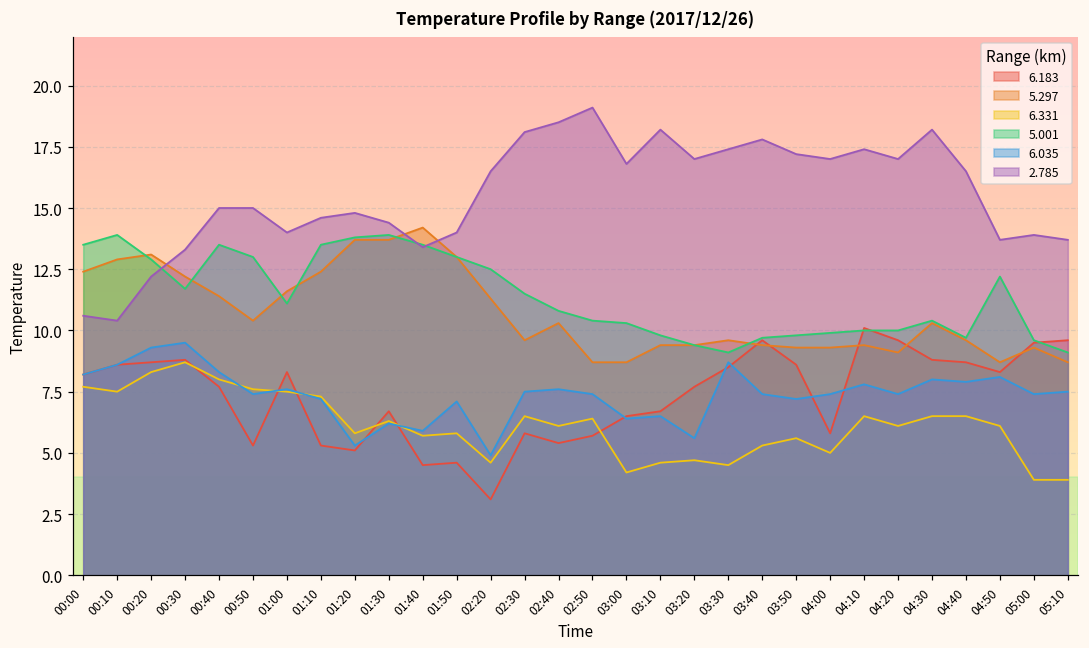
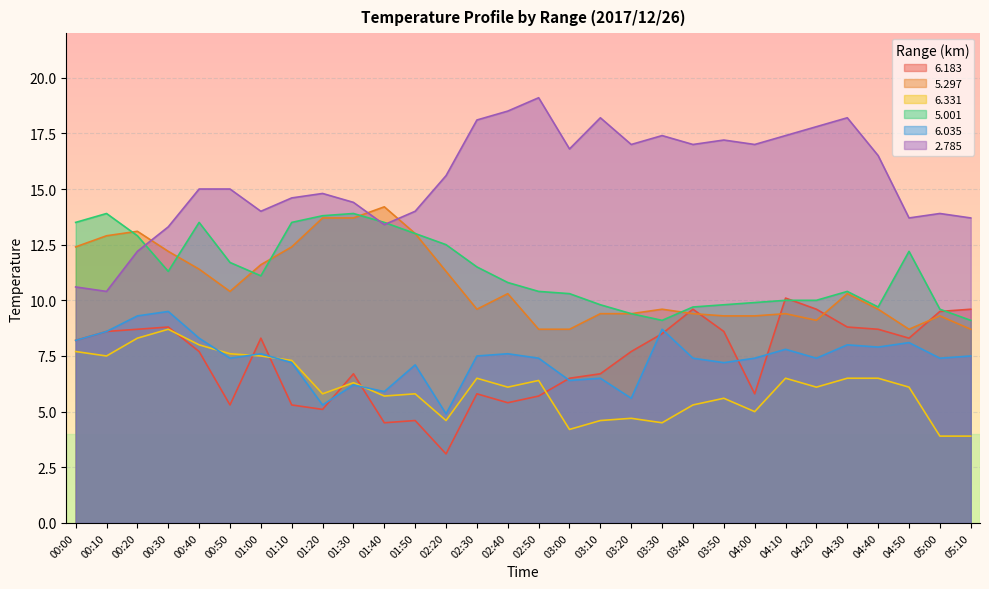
  {
    "5.001": {
      "00:00": 13.5,
      "00:10": 13.9,
      "00:20": 12.9,
-     "00:30": 11.7,
+     "00:30": 11.3,
      "00:40": 13.5,
-     "00:50": 13.0,
+     "00:50": 11.7,
      "01:00": 11.1,
      "01:10": 13.5,
      "01:30": 13.9,
      "02:20": 12.5,
      "02:30": 11.5,
      "02:40": 10.8,
      "02:50": 10.4,
      "03:00": 10.3,
      "03:10": 9.8,
      "03:30": 9.1,
      "03:50": 9.8,
      "04:00": 9.9,
      "04:20": 10.0,
      "04:50": 12.2,
      "05:10": 9.1
    },
    "6.035": {
      "00:20": 9.3,
      "00:30": 9.5,
      "00:40": 8.3,
      "00:50": 7.4,
      "01:20": 5.3,
      "01:40": 5.9,
      "01:50": 7.1,
      "02:20": 4.9,
      "02:30": 7.5,
      "02:40": 7.6,
      "02:50": 7.4,
      "03:10": 6.5,
      "03:20": 5.6,
      "03:30": 8.7,
      "03:40": 7.4,
      "03:50": 7.2,
      "04:00": 7.4,
      "04:10": 7.8,
      "04:20": 7.4,
      "04:30": 8.0,
      "04:40": 7.9,
      "04:50": 8.1,
      "05:00": 7.4,
      "05:10": 7.5
    },
    "2.785": {
      "00:00": 10.6,
      "00:10": 10.4,
      "00:20": 12.2,
      "00:30": 13.3,
      "00:40": 15.0,
      "00:50": 15.0,
      "01:00": 14.0,
      "01:10": 14.6,
      "01:20": 14.8,
      "01:30": 14.4,
      "01:50": 14.0,
-     "02:20": 16.5,
+     "02:20": 15.6,
      "02:30": 18.1,
      "02:40": 18.5,
      "02:50": 19.1,
      "03:00": 16.8,
      "03:10": 18.2,
      "03:20": 17.0,
      "03:30": 17.4,
-     "03:40": 17.8,
+     "03:40": 17.0,
      "03:50": 17.2,
      "04:00": 17.0,
      "04:10": 17.4,
-     "04:20": 17.0,
+     "04:20": 17.8,
      "04:30": 18.2,
      "04:40": 16.5,
      "04:50": 13.7,
      "05:00": 13.9,
      "05:10": 13.7
    }
  }
